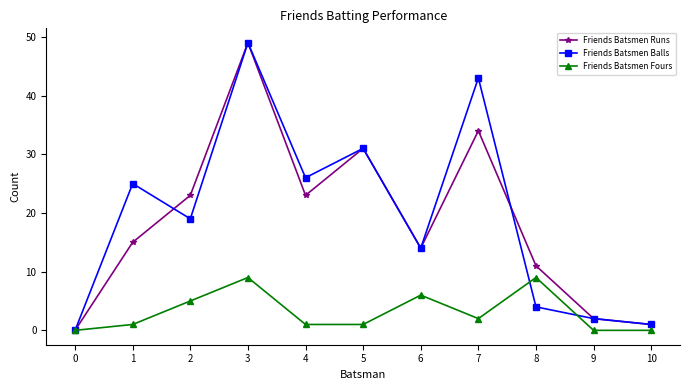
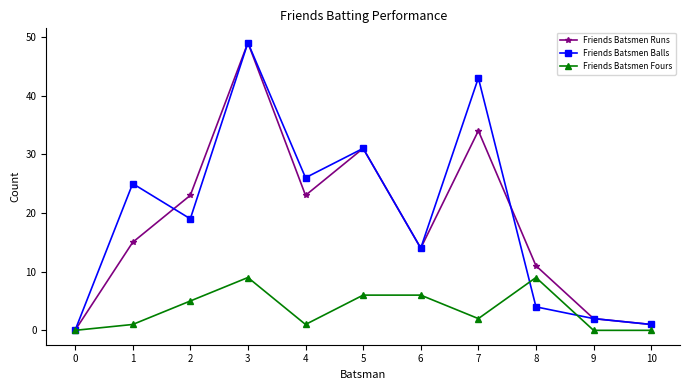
  {
    "Friends Batsmen Runs": {
      "1": 15,
      "2": 23,
      "4": 23,
      "7": 34,
      "8": 11
    },
    "Friends Batsmen Balls": {
      "1": 25,
      "2": 19,
      "4": 26,
      "7": 43,
      "8": 4
    },
    "Friends Batsmen Fours": {
      "1": 1,
      "2": 5,
      "3": 9,
      "4": 1,
-     "5": 1,
+     "5": 6,
      "6": 6,
      "7": 2,
      "8": 9,
      "9": 0,
      "10": 0
    }
  }
